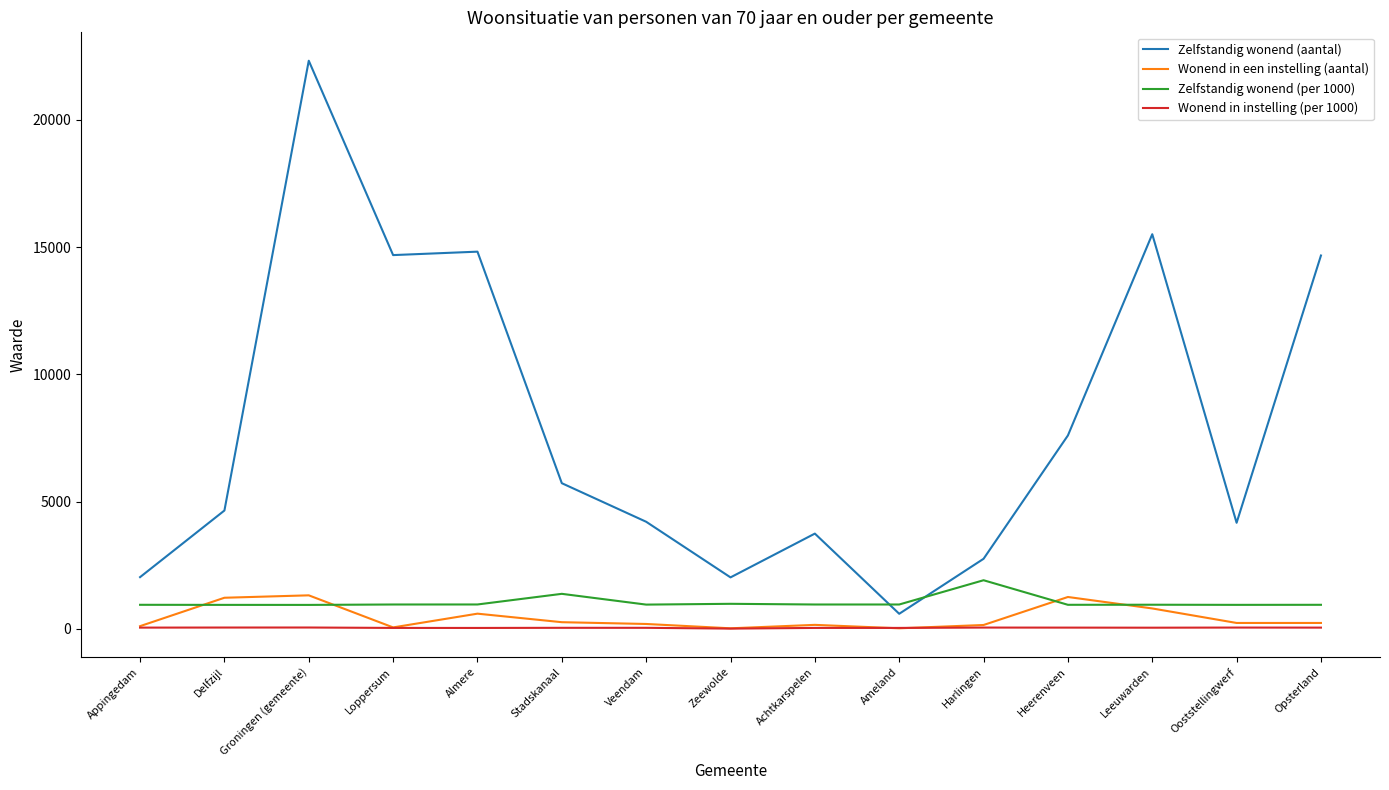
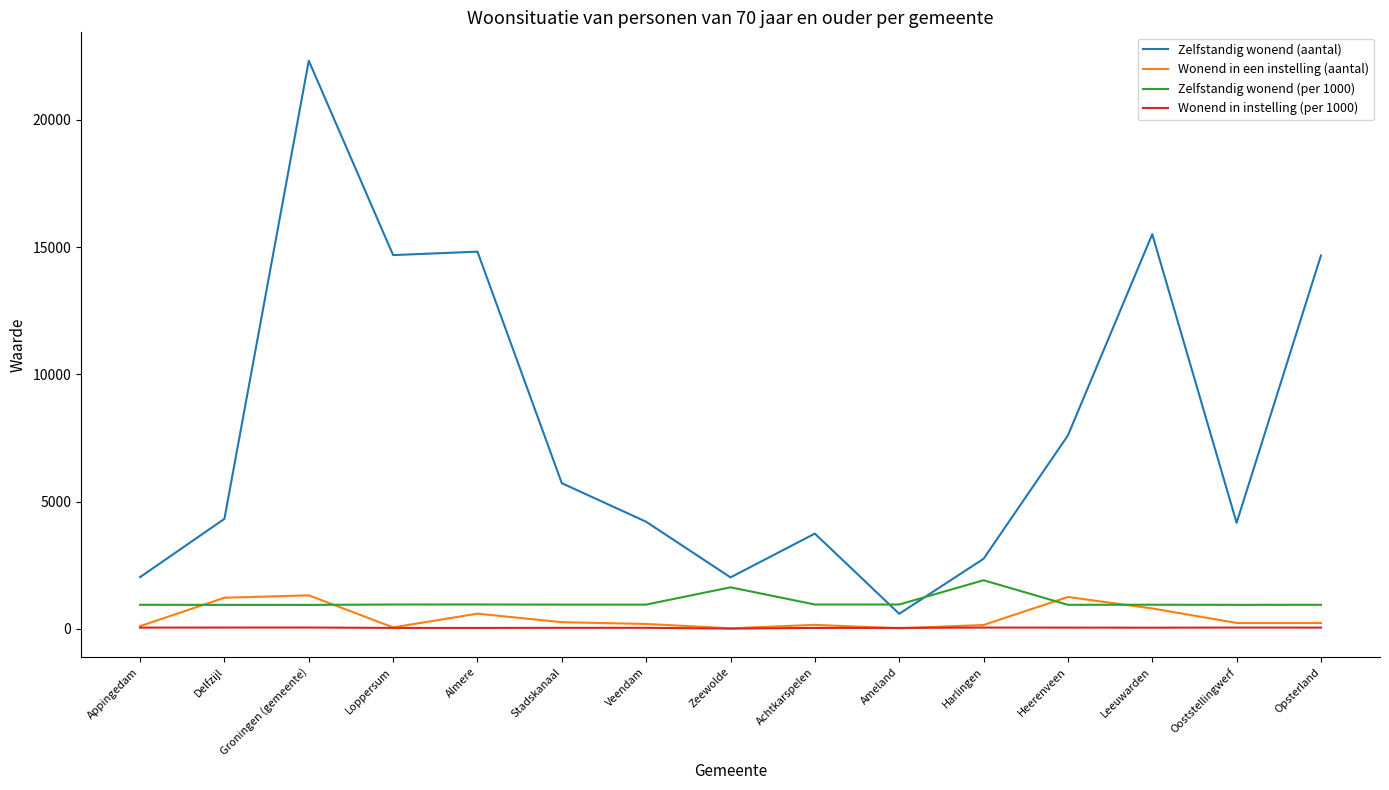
  {
    "Zelfstandig wonend (aantal)": {
      "Appingedam": 2000,
-     "Delfzijl": 4700,
+     "Delfzijl": 4300,
      "Groningen (gemeente)": 22300,
      "Loppersum": 14700,
      "Almere": 14800,
      "Stadskanaal": 5700,
      "Veendam": 4200,
      "Zeewolde": 2000,
      "Achtkarspelen": 3700,
      "Ameland": 600,
      "Harlingen": 2800,
      "Heerenveen": 7600,
      "Leeuwarden": 15500,
      "Ooststellingwerf": 4200,
      "Opsterland": 14700
    },
    "Wonend in een instelling (aantal)": {
      "Delfzijl": 1200,
      "Groningen (gemeente)": 1300,
      "Almere": 600,
      "Stadskanaal": 300,
      "Veendam": 200,
      "Achtkarspelen": 200,
      "Harlingen": 200,
      "Heerenveen": 1300,
      "Leeuwarden": 800,
      "Ooststellingwerf": 200,
      "Opsterland": 200
    },
    "Zelfstandig wonend (per 1000)": {
      "Appingedam": 900,
      "Delfzijl": 900,
      "Groningen (gemeente)": 900,
      "Loppersum": 1000,
      "Almere": 1000,
-     "Stadskanaal": 1400,
+     "Stadskanaal": 1000,
      "Veendam": 1000,
-     "Zeewolde": 1000,
+     "Zeewolde": 1600,
      "Achtkarspelen": 1000,
      "Ameland": 1000,
      "Harlingen": 1900,
      "Heerenveen": 900,
      "Leeuwarden": 1000,
      "Ooststellingwerf": 900,
      "Opsterland": 900
    },
    "Wonend in instelling (per 1000)": {
      "Delfzijl": 100,
      "Groningen (gemeente)": 100,
      "Almere": 0,
      "Stadskanaal": 0,
      "Veendam": 0,
      "Achtkarspelen": 0,
      "Harlingen": 100,
      "Heerenveen": 100,
      "Leeuwarden": 0,
      "Ooststellingwerf": 100,
      "Opsterland": 100
    }
  }
